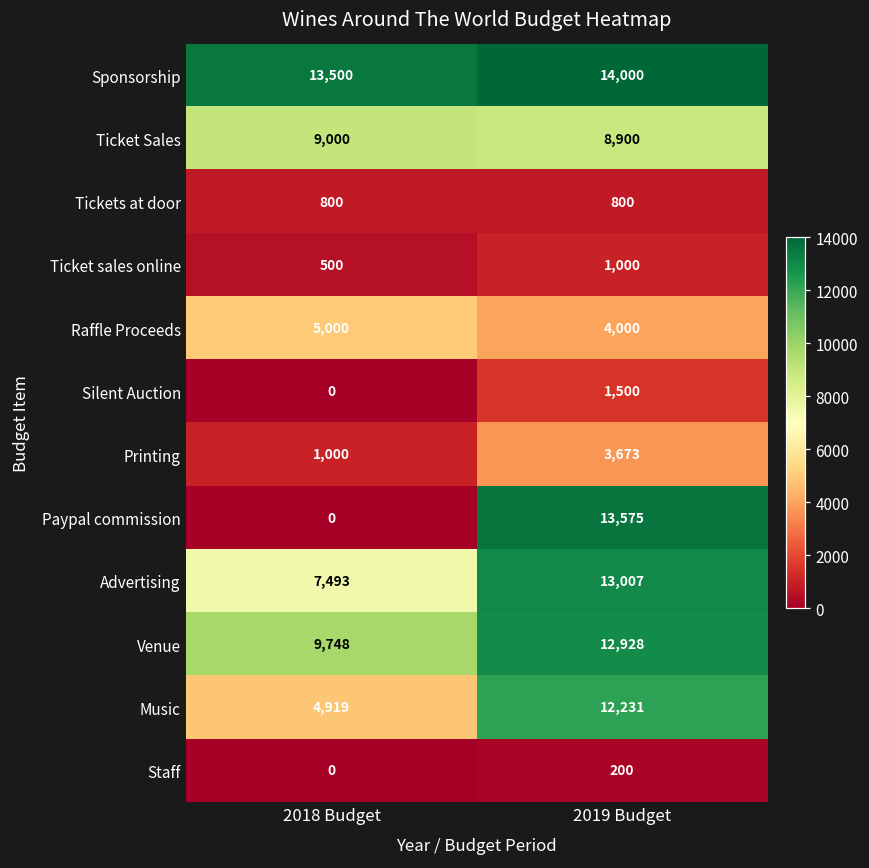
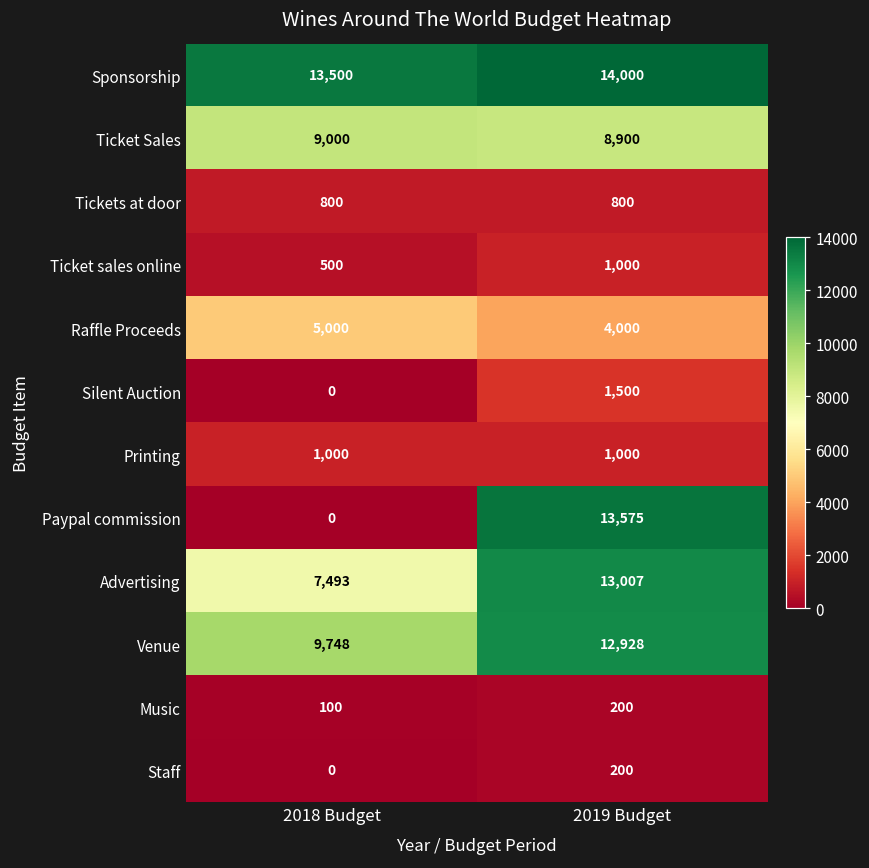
  {
    "Sponsorship": {
      "2018 Budget": "13,500",
      "2019 Budget": "14,000"
    },
    "Ticket Sales": {
      "2018 Budget": "9,000",
      "2019 Budget": "8,900"
    },
    "Tickets at door": {
      "2018 Budget": "800",
      "2019 Budget": "800"
    },
    "Ticket sales online": {
      "2018 Budget": "500",
      "2019 Budget": "1,000"
    },
    "Raffle Proceeds": {
      "2018 Budget": "5,000",
      "2019 Budget": "4,000"
    },
    "Silent Auction": {
      "2018 Budget": "0",
      "2019 Budget": "1,500"
    },
    "Printing": {
      "2018 Budget": "1,000",
-     "2019 Budget": "3,673"
+     "2019 Budget": "1,000"
    },
    "Paypal commission": {
      "2018 Budget": "0",
      "2019 Budget": "13,575"
    },
    "Advertising": {
      "2018 Budget": "7,493",
      "2019 Budget": "13,007"
    },
    "Venue": {
      "2018 Budget": "9,748",
      "2019 Budget": "12,928"
    },
    "Music": {
-     "2018 Budget": "4,919",
-     "2019 Budget": "12,231"
+     "2018 Budget": "100",
+     "2019 Budget": "200"
    },
    "Staff": {
      "2018 Budget": "0",
      "2019 Budget": "200"
    }
  }
